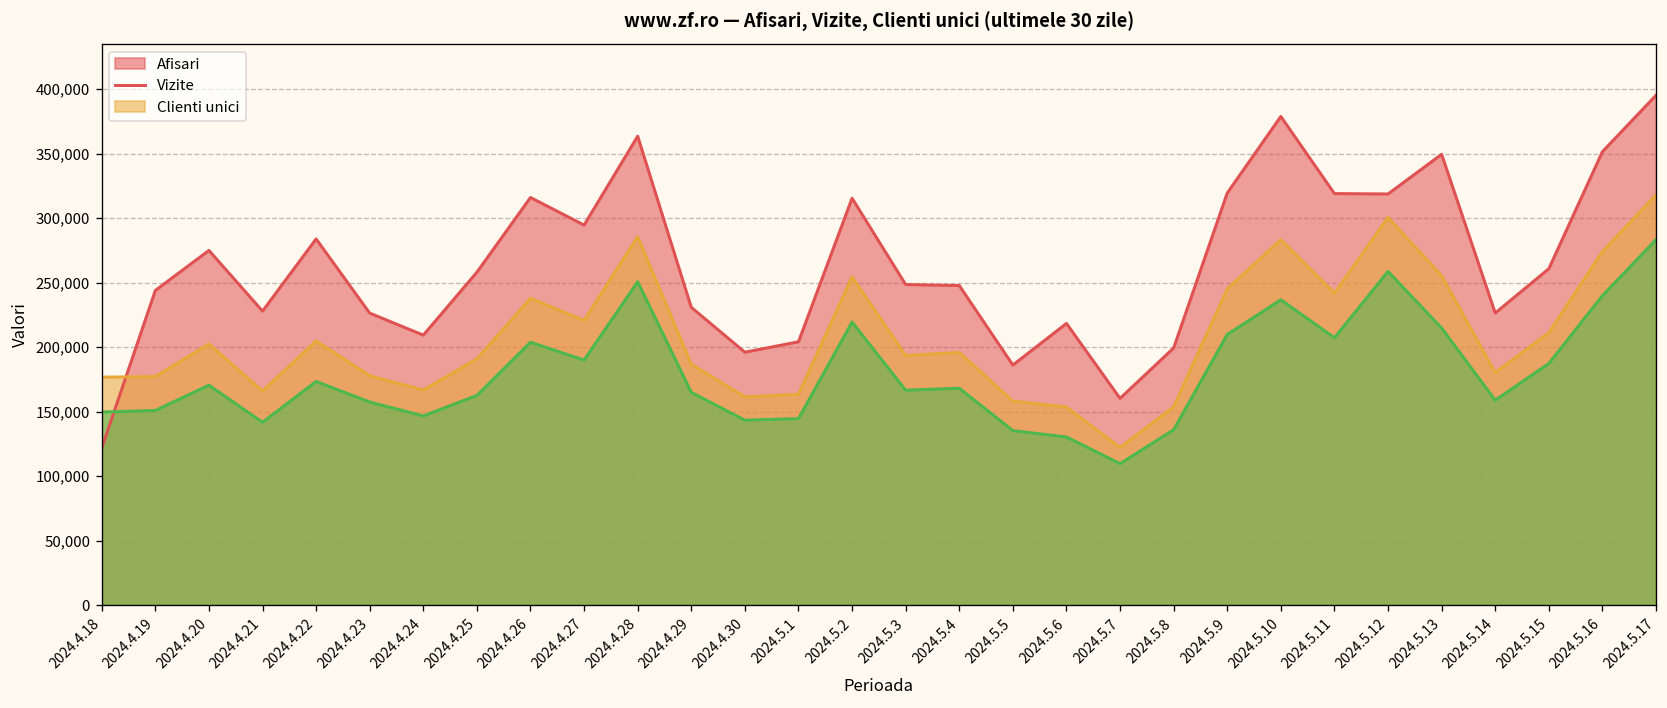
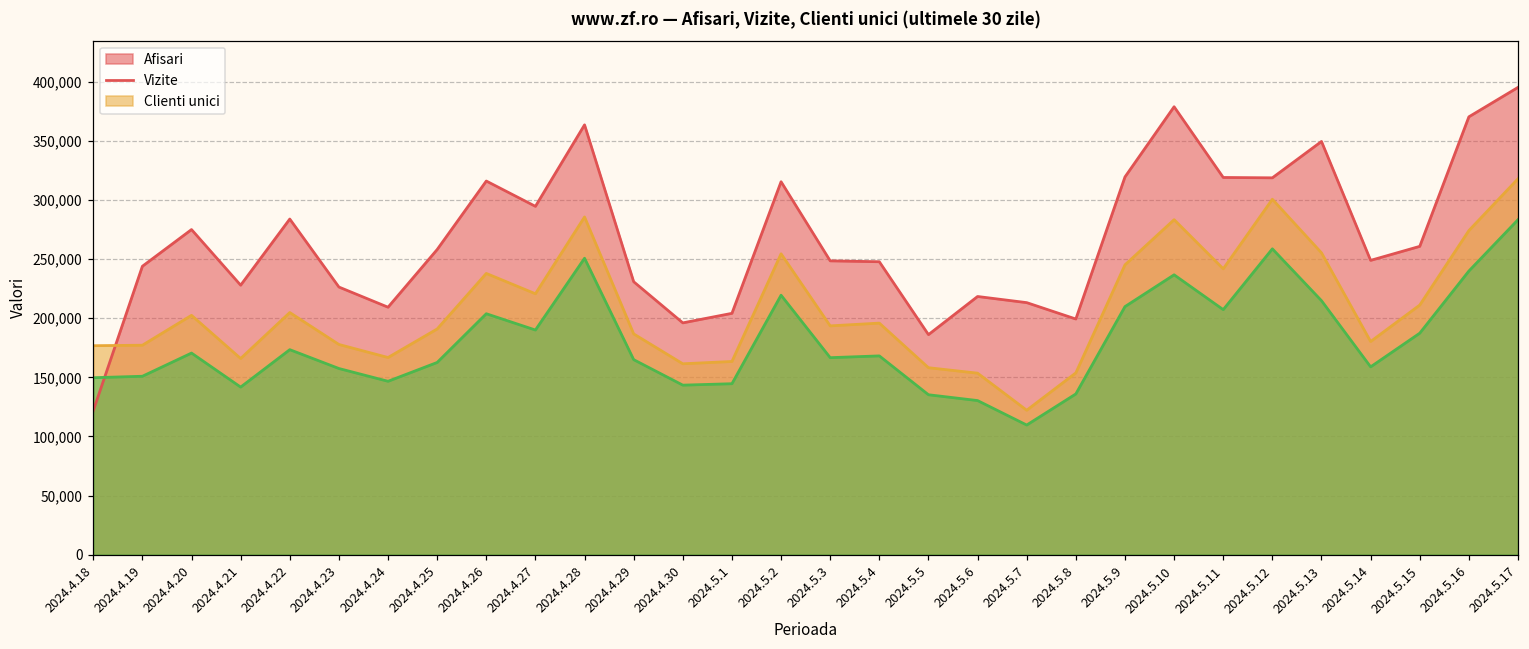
  {
    "Afisari": {
      "2024.4.18": "122,000",
      "2024.4.19": "244,000",
      "2024.4.20": "275,000",
      "2024.4.21": "228,000",
      "2024.4.22": "284,000",
      "2024.4.23": "226,000",
      "2024.4.24": "209,000",
      "2024.4.25": "258,000",
      "2024.4.26": "316,000",
      "2024.4.27": "295,000",
      "2024.4.28": "364,000",
      "2024.4.29": "231,000",
      "2024.4.30": "196,000",
      "2024.5.1": "204,000",
      "2024.5.2": "315,000",
      "2024.5.3": "249,000",
      "2024.5.4": "248,000",
      "2024.5.5": "186,000",
      "2024.5.6": "218,000",
-     "2024.5.7": "160,000",
+     "2024.5.7": "213,000",
      "2024.5.8": "199,000",
      "2024.5.9": "320,000",
      "2024.5.10": "379,000",
      "2024.5.11": "319,000",
      "2024.5.12": "319,000",
      "2024.5.13": "350,000",
-     "2024.5.14": "226,000",
+     "2024.5.14": "249,000",
      "2024.5.15": "261,000",
-     "2024.5.16": "352,000",
+     "2024.5.16": "370,000",
      "2024.5.17": "395,000"
    }
  }
